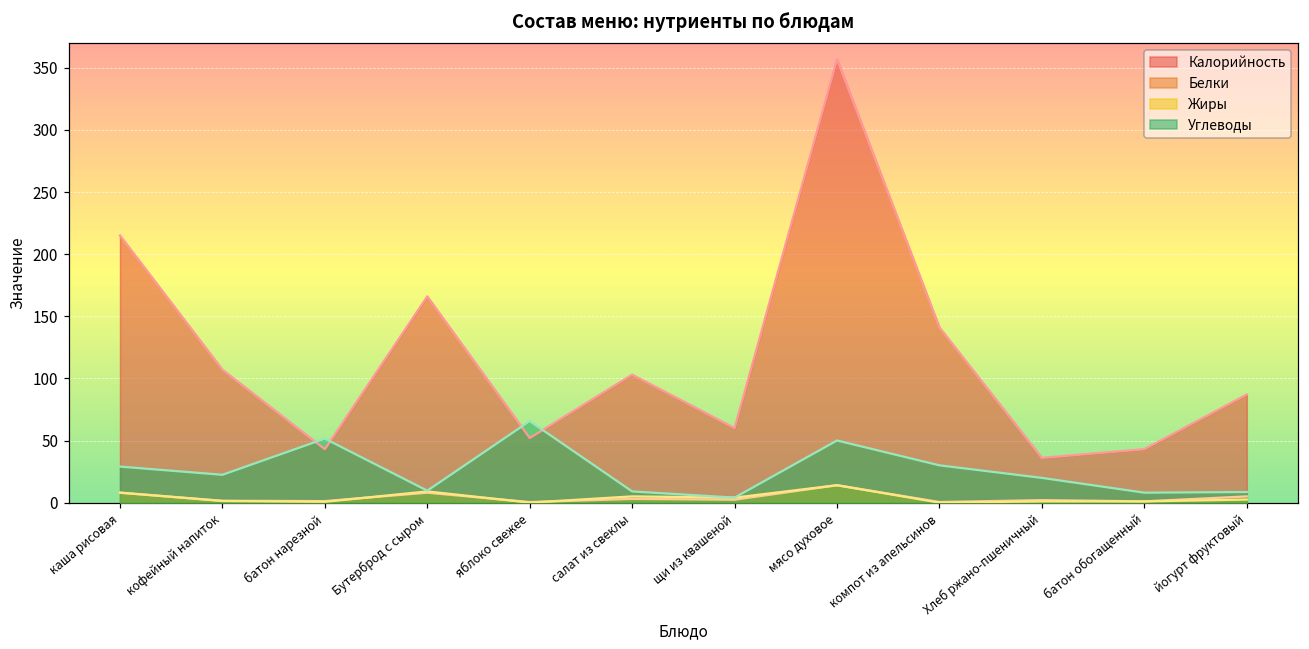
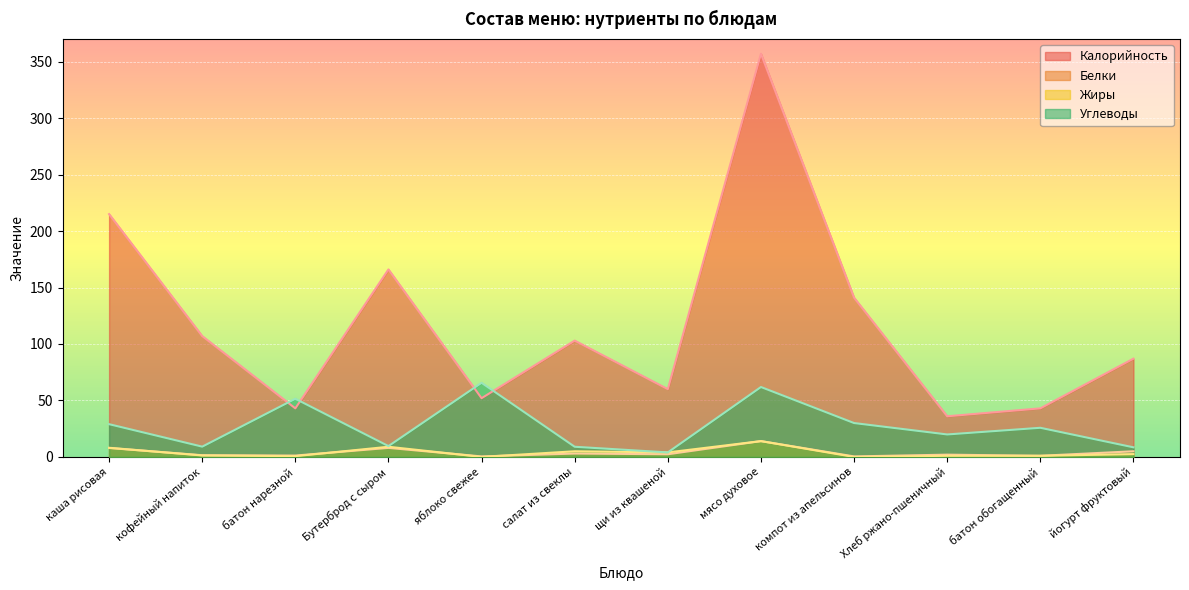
  {
    "Жиры": {
      "йогурт фруктовый": 3
    },
    "Углеводы": {
      "каша рисовая": 29,
-     "кофейный напиток": 22,
+     "кофейный напиток": 9,
      "батон нарезной": 52,
      "яблоко свежее": 66,
      "салат из свеклы": 9,
-     "мясо духовое": 50,
+     "мясо духовое": 62,
      "компот из апельсинов": 30,
      "Хлеб ржано-пшеничный": 20,
-     "батон обогащенный": 8,
+     "батон обогащенный": 26,
      "йогурт фруктовый": 9
    }
  }
